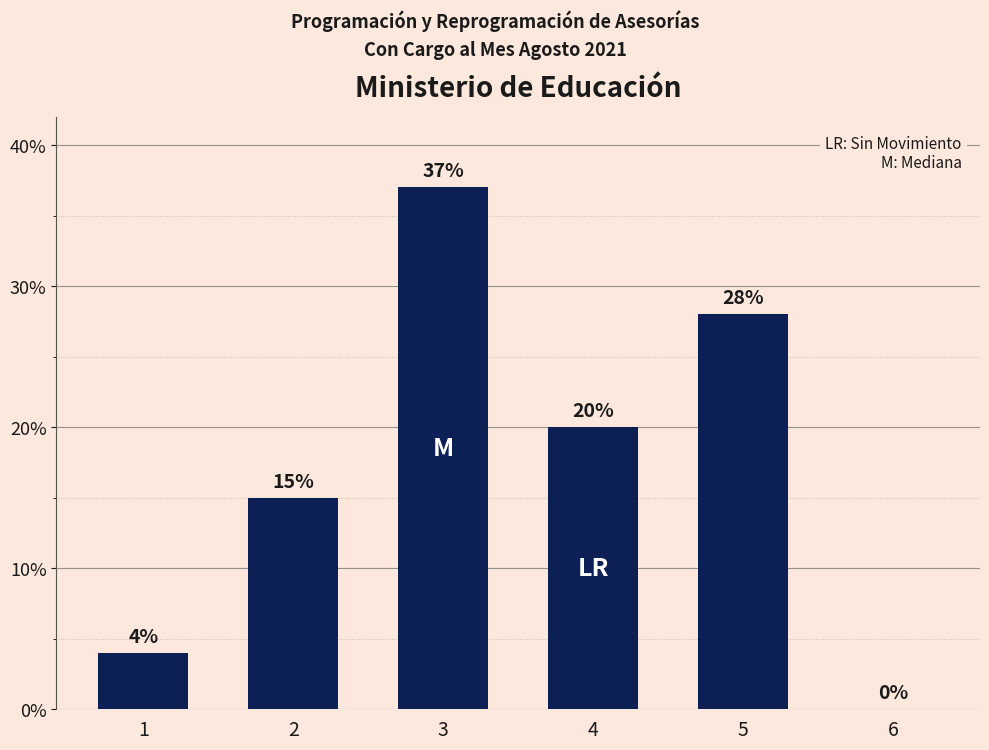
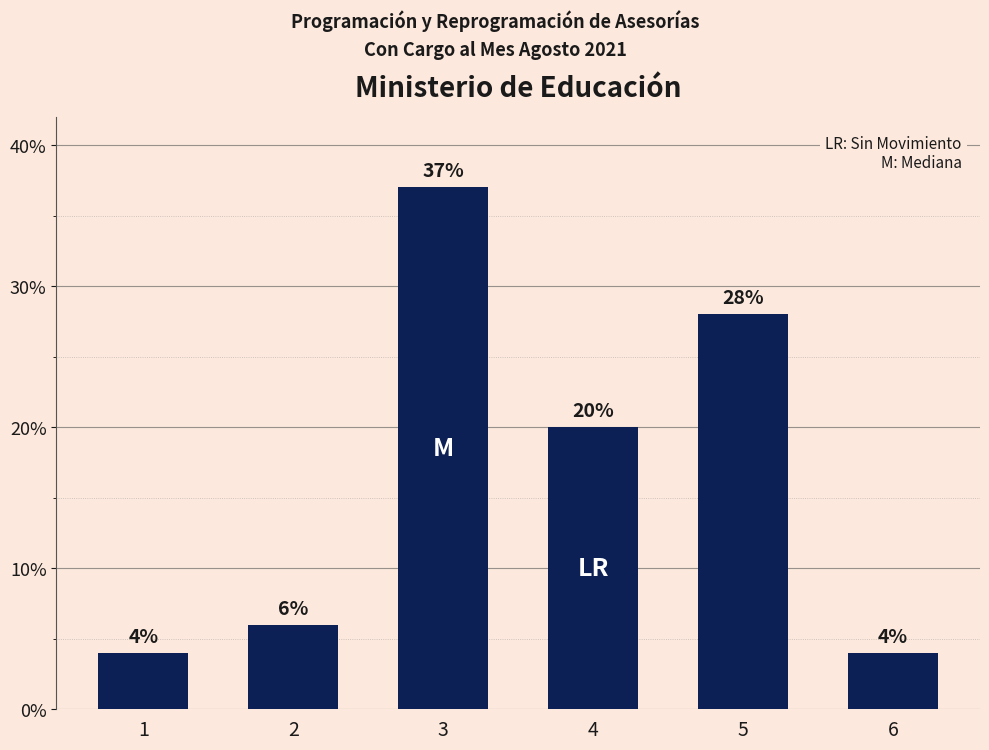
  {
    "1": "4%",
-   "2": "15%",
+   "2": "6%",
    "3": "37%",
    "4": "20%",
    "5": "28%",
-   "6": "0%"
+   "6": "4%"
  }
